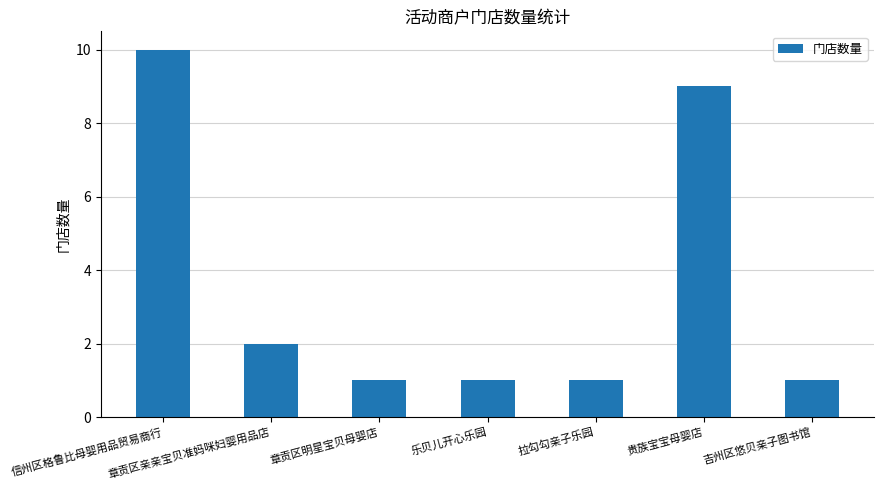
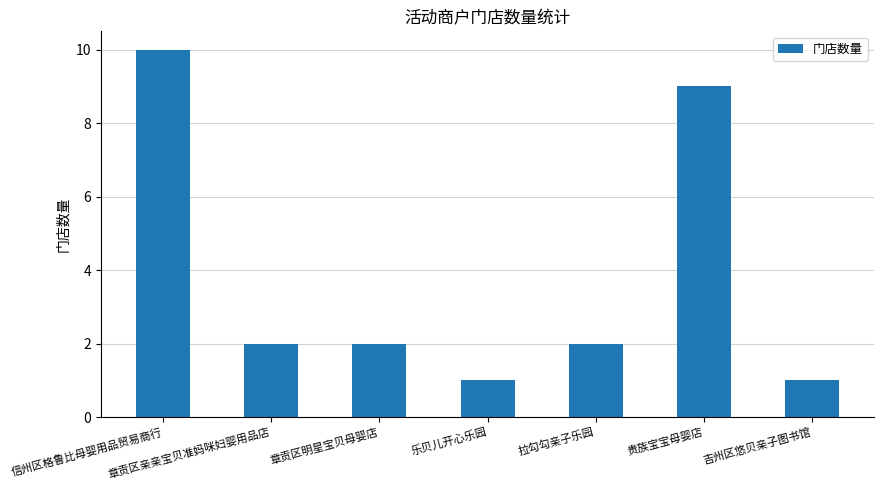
  {
    "信州区格鲁比母婴用品贸易商行": 10,
    "章贡区亲亲宝贝准妈咪妇婴用品店": 2,
-   "章贡区明星宝贝母婴店": 1,
+   "章贡区明星宝贝母婴店": 2,
    "乐贝儿开心乐园": 1,
-   "拉勾勾亲子乐园": 1,
+   "拉勾勾亲子乐园": 2,
    "贵族宝宝母婴店": 9,
    "吉州区悠贝亲子图书馆": 1
  }
